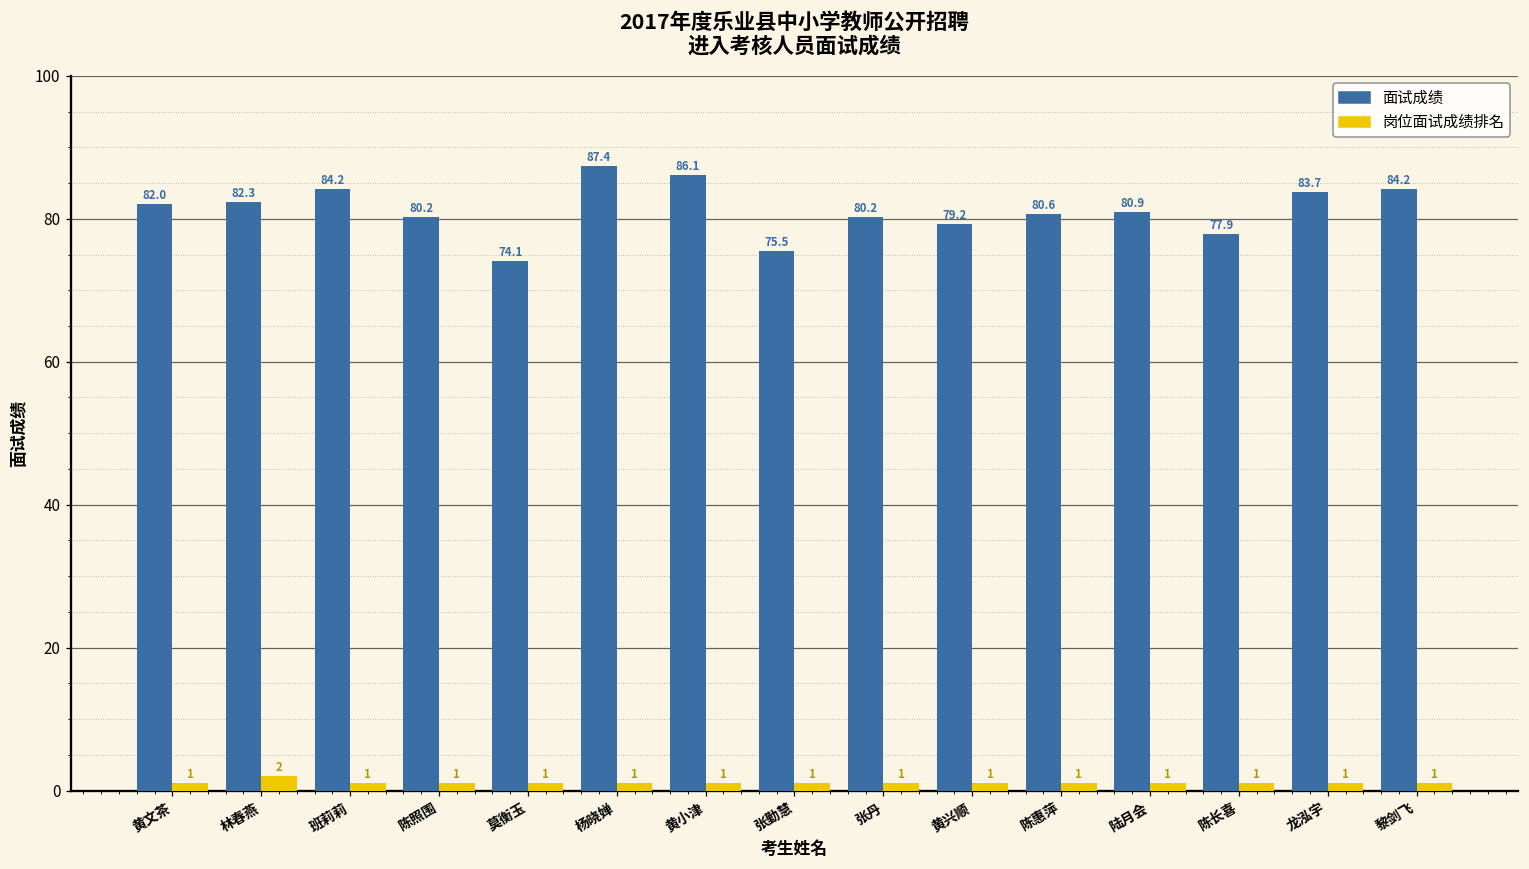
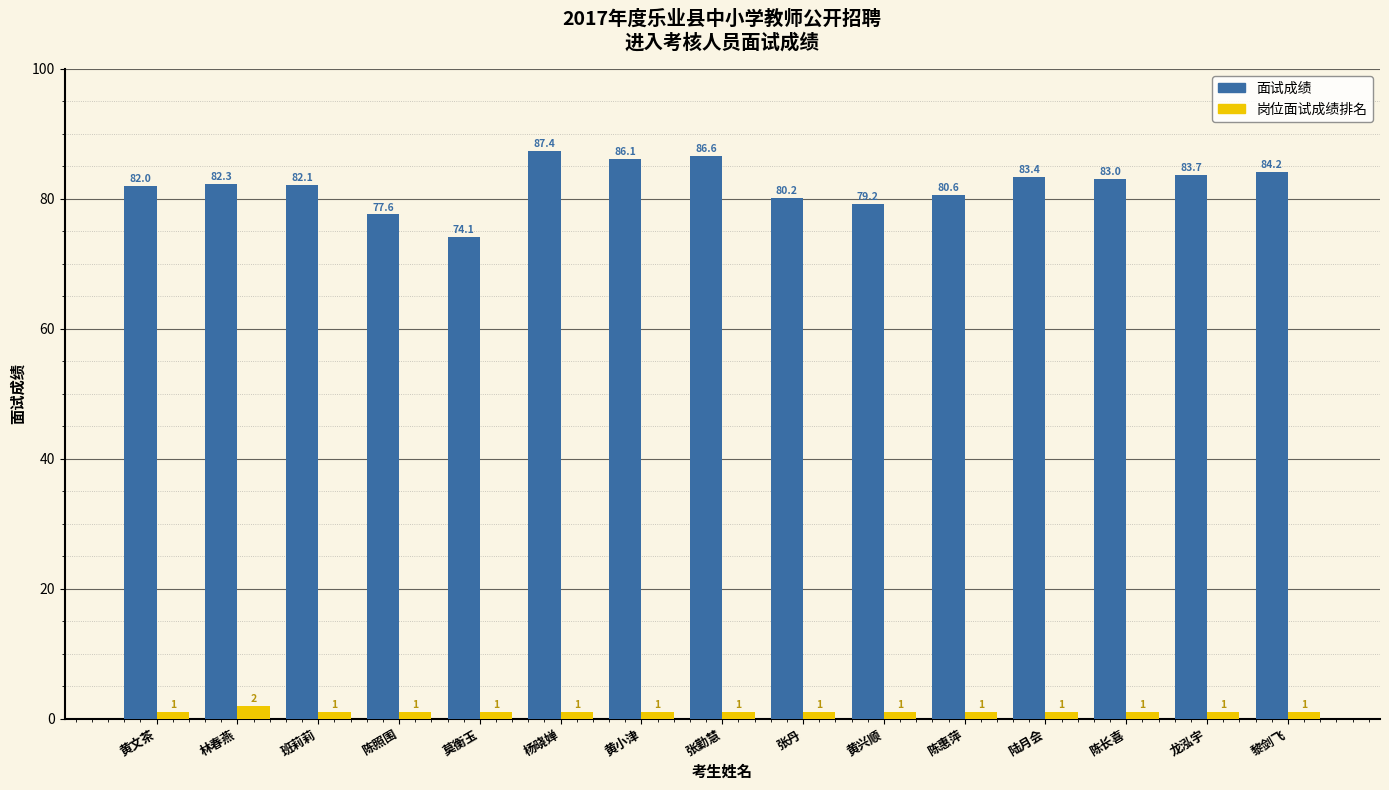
  {
    "面试成绩": {
      "黄文茶": 82.0,
      "林春燕": 82.3,
-     "班莉莉": 84.2,
-     "陈照围": 80.2,
+     "班莉莉": 82.1,
+     "陈照围": 77.6,
      "莫衡玉": 74.1,
      "杨晓婵": 87.4,
      "黄小津": 86.1,
-     "张勤慧": 75.5,
+     "张勤慧": 86.6,
      "张丹": 80.2,
      "黄兴顺": 79.2,
      "陈惠萍": 80.6,
-     "陆月会": 80.9,
-     "陈长喜": 77.9,
+     "陆月会": 83.4,
+     "陈长喜": 83.0,
      "龙泓宇": 83.7,
      "黎剑飞": 84.2
    }
  }
